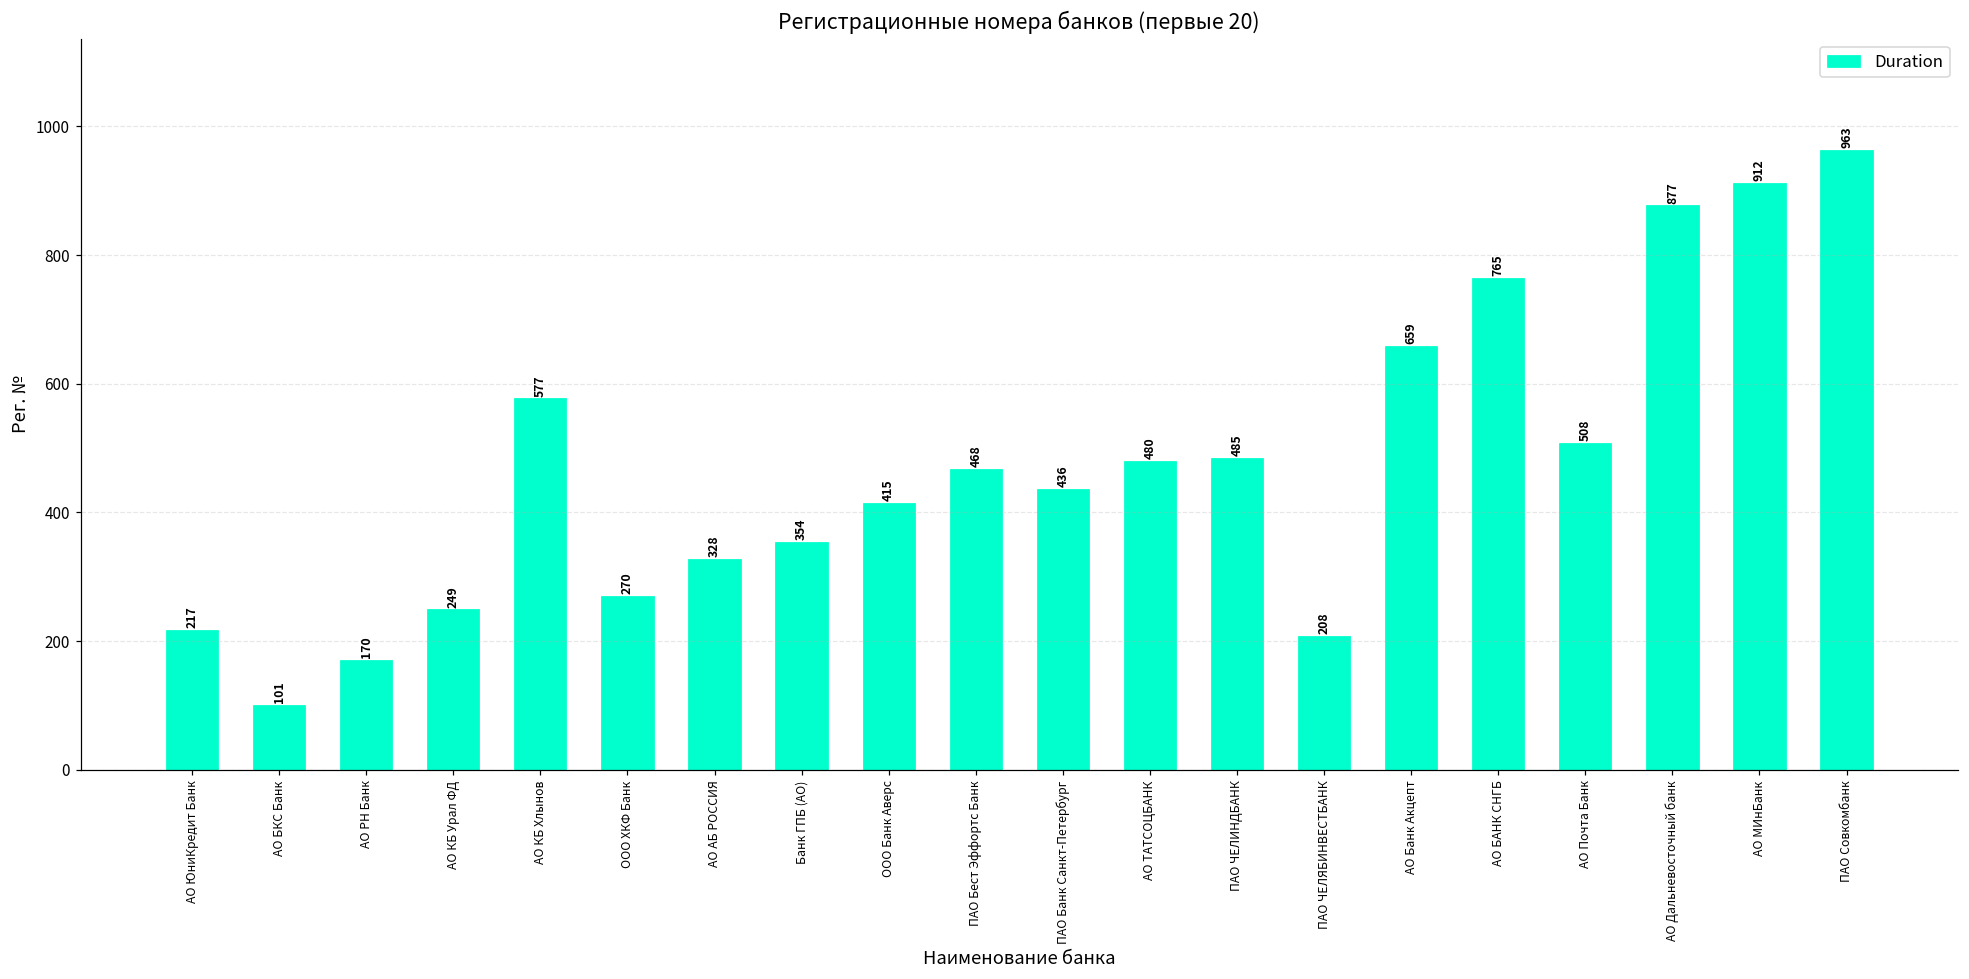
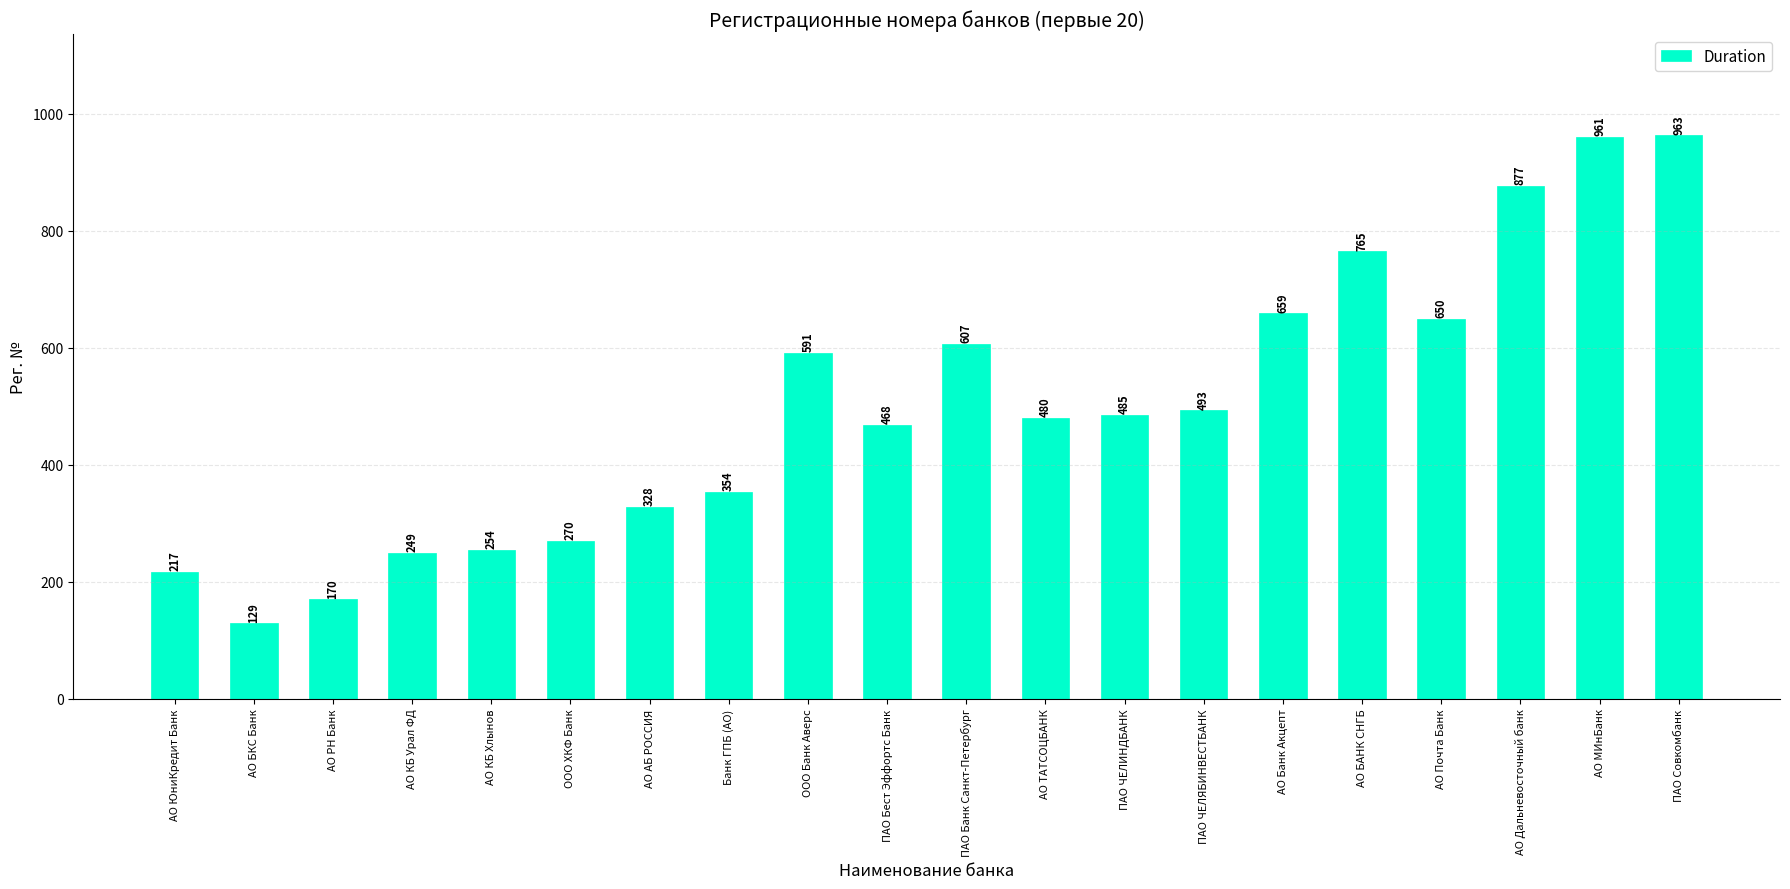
  {
    "АО ЮниКредит Банк": 217,
-   "АО БКС Банк": 101,
+   "АО БКС Банк": 129,
    "АО РН Банк": 170,
    "АО КБ Урал ФД": 249,
-   "АО КБ Хлынов": 577,
+   "АО КБ Хлынов": 254,
    "ООО ХКФ Банк": 270,
    "АО АБ РОССИЯ": 328,
    "Банк ГПБ (АО)": 354,
-   "ООО Банк Аверс": 415,
+   "ООО Банк Аверс": 591,
    "ПАО Бест Эффортс Банк": 468,
-   "ПАО Банк Санкт-Петербург": 436,
+   "ПАО Банк Санкт-Петербург": 607,
    "АО ТАТСОЦБАНК": 480,
    "ПАО ЧЕЛИНДБАНК": 485,
-   "ПАО ЧЕЛЯБИНВЕСТБАНК": 208,
+   "ПАО ЧЕЛЯБИНВЕСТБАНК": 493,
    "АО Банк Акцепт": 659,
    "АО БАНК СНГБ": 765,
-   "АО Почта Банк": 508,
+   "АО Почта Банк": 650,
    "АО Дальневосточный банк": 877,
-   "АО МИнБанк": 912,
+   "АО МИнБанк": 961,
    "ПАО Совкомбанк": 963
  }
